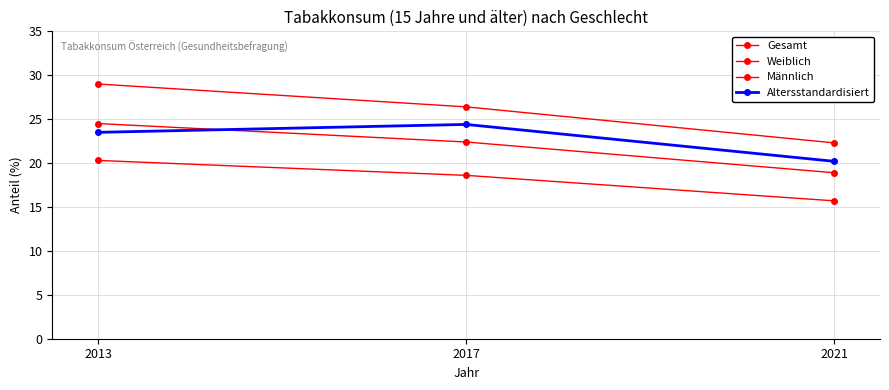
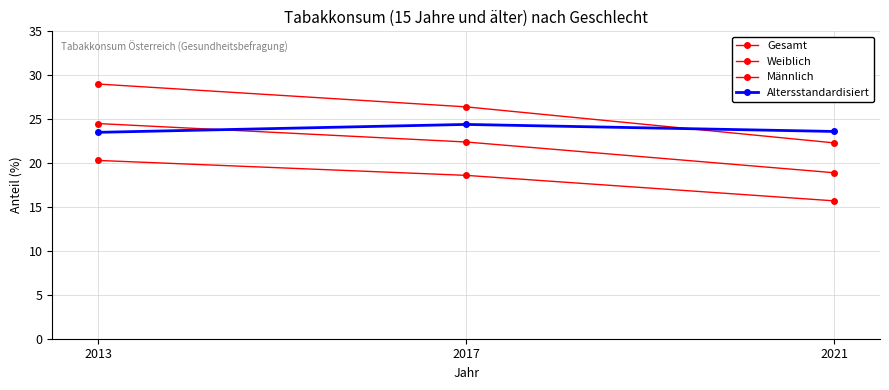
  {
    "Altersstandardisiert": {
      "2013": 24,
      "2017": 24,
-     "2021": 20
+     "2021": 24
    }
  }
